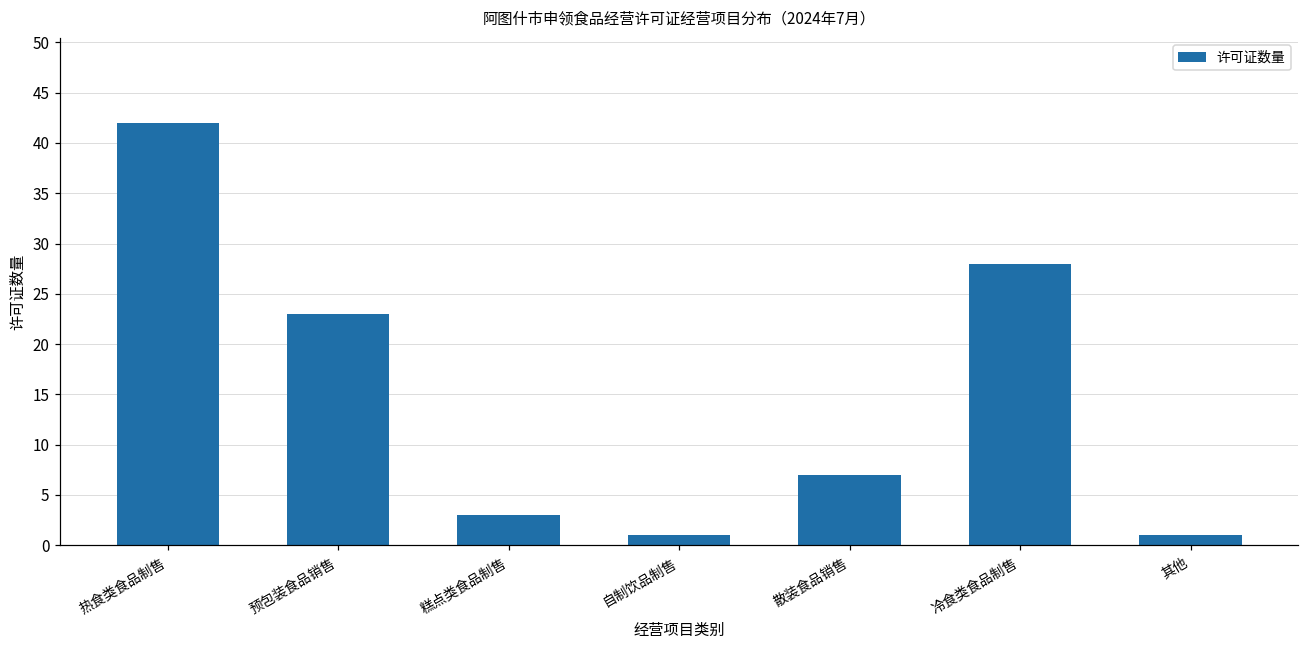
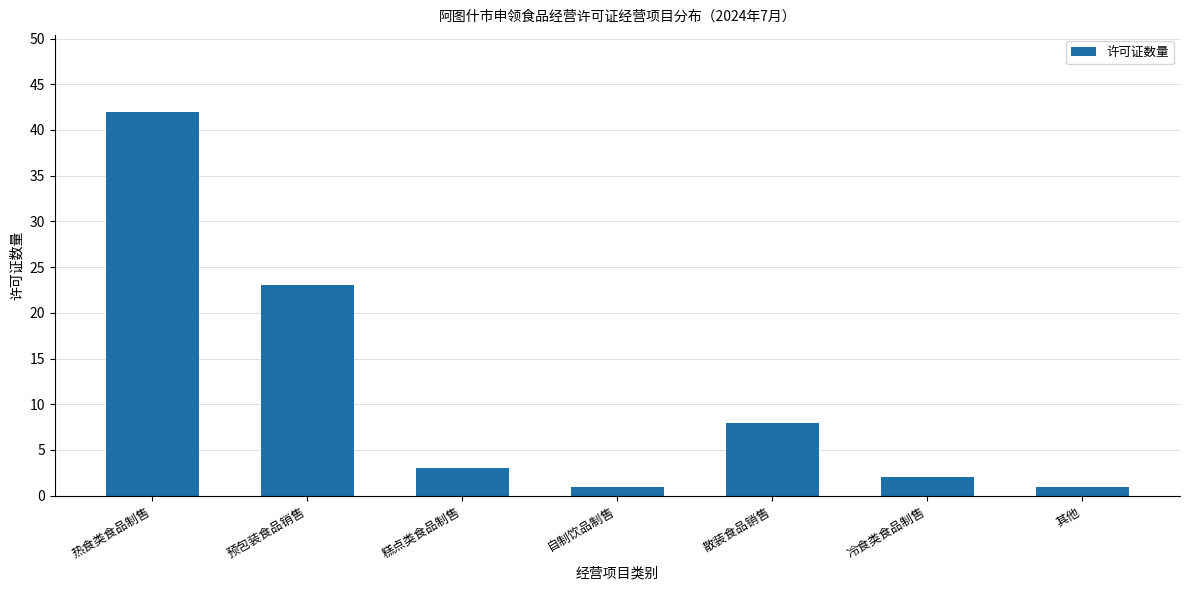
  {
    "热食类食品制售": 42,
    "预包装食品销售": 23,
    "糕点类食品制售": 3,
    "自制饮品制售": 1,
-   "散装食品销售": 7,
-   "冷食类食品制售": 28,
+   "散装食品销售": 8,
+   "冷食类食品制售": 2,
    "其他": 1
  }
